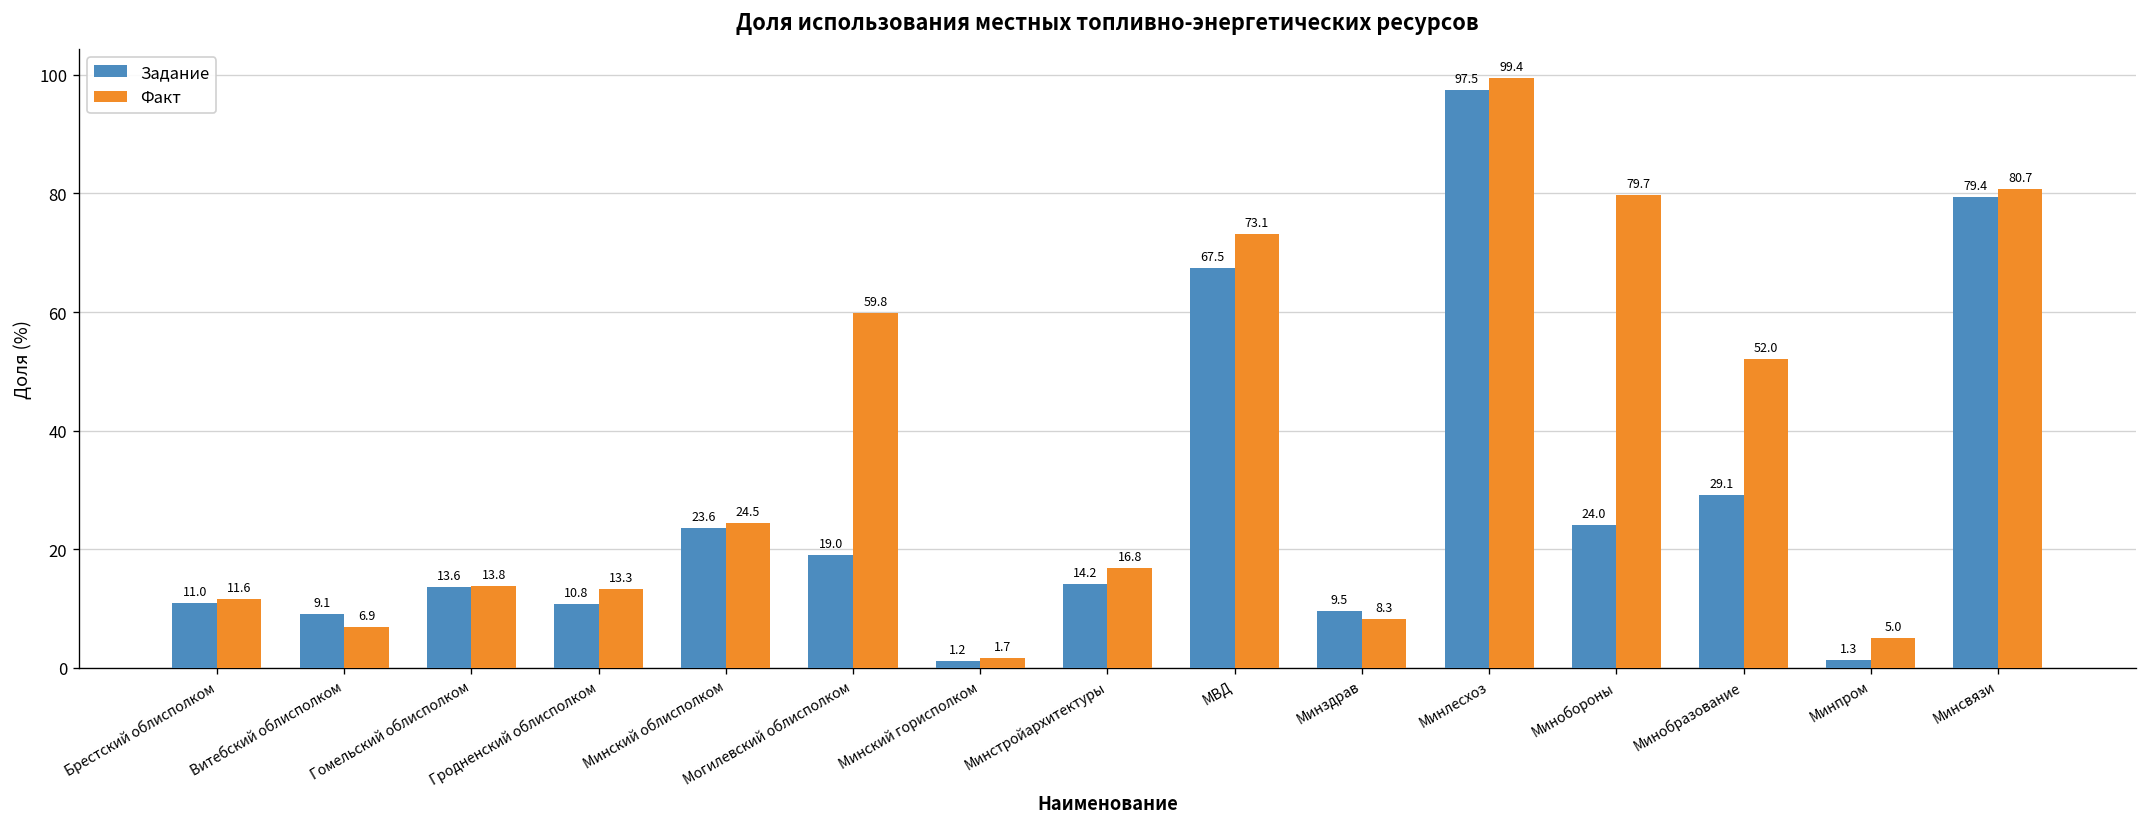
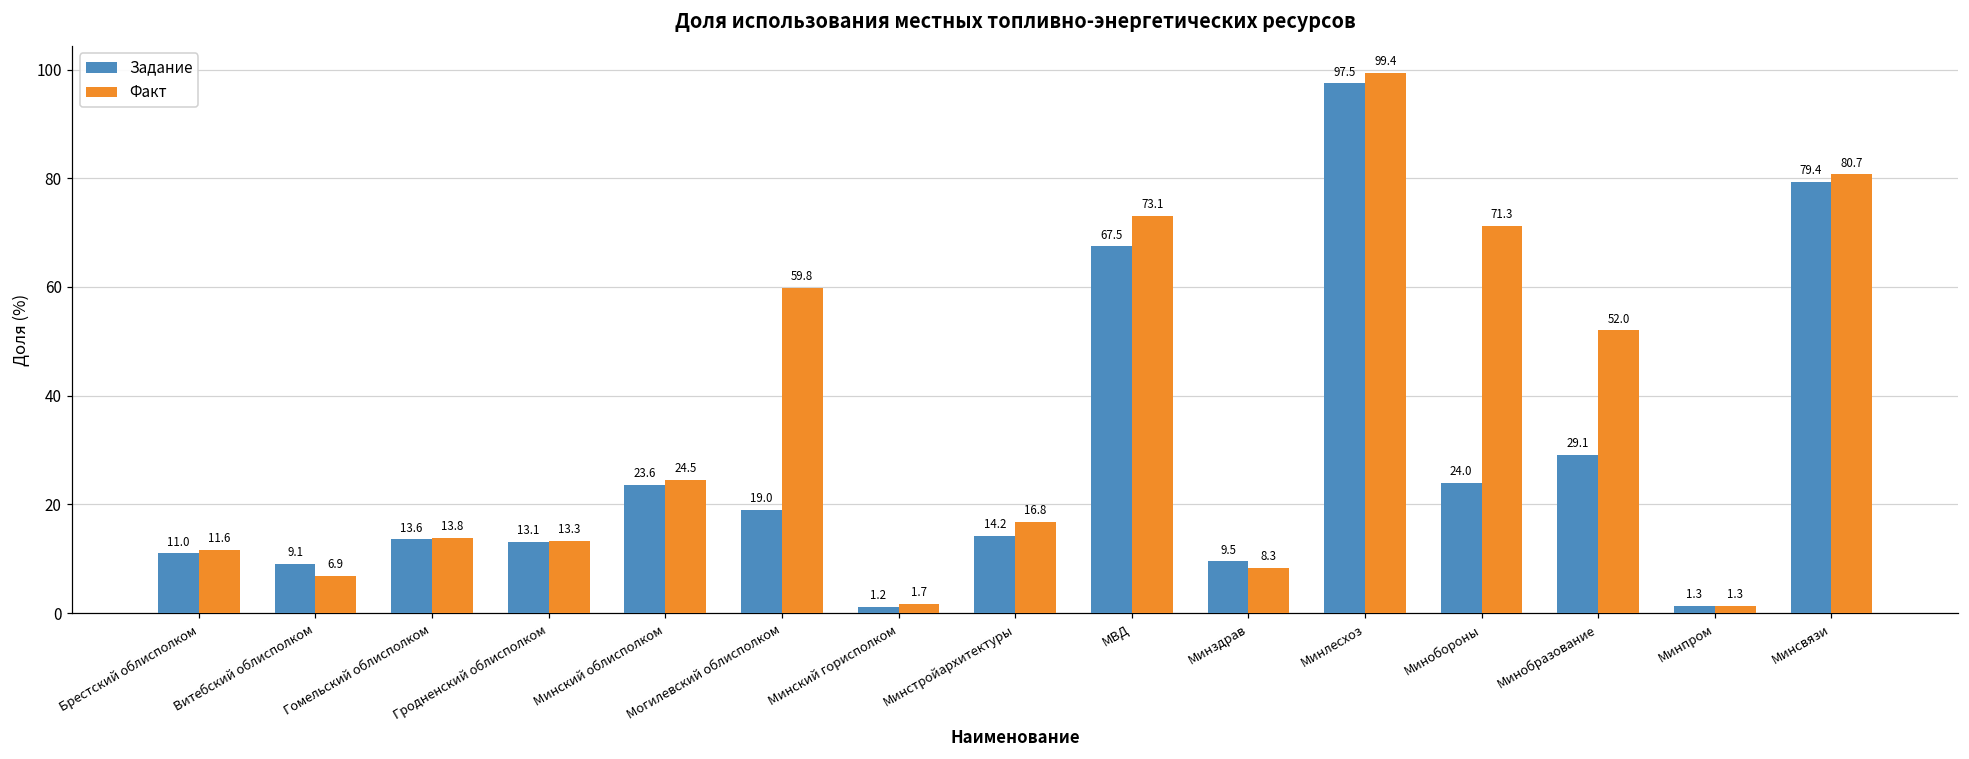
  {
    "Задание": {
      "Брестский облисполком": 11.0,
      "Витебский облисполком": 9.1,
      "Гомельский облисполком": 13.6,
-     "Гродненский облисполком": 10.8,
+     "Гродненский облисполком": 13.1,
      "Минский облисполком": 23.6,
      "Могилевский облисполком": 19.0,
      "Минский горисполком": 1.2,
      "Минстройархитектуры": 14.2,
      "МВД": 67.5,
      "Минздрав": 9.5,
      "Минлесхоз": 97.5,
      "Минобороны": 24.0,
      "Минобразование": 29.1,
      "Минпром": 1.3,
      "Минсвязи": 79.4
    },
    "Факт": {
      "Брестский облисполком": 11.6,
      "Витебский облисполком": 6.9,
      "Гомельский облисполком": 13.8,
      "Гродненский облисполком": 13.3,
      "Минский облисполком": 24.5,
      "Могилевский облисполком": 59.8,
      "Минский горисполком": 1.7,
      "Минстройархитектуры": 16.8,
      "МВД": 73.1,
      "Минздрав": 8.3,
      "Минлесхоз": 99.4,
-     "Минобороны": 79.7,
+     "Минобороны": 71.3,
      "Минобразование": 52.0,
-     "Минпром": 5.0,
+     "Минпром": 1.3,
      "Минсвязи": 80.7
    }
  }
